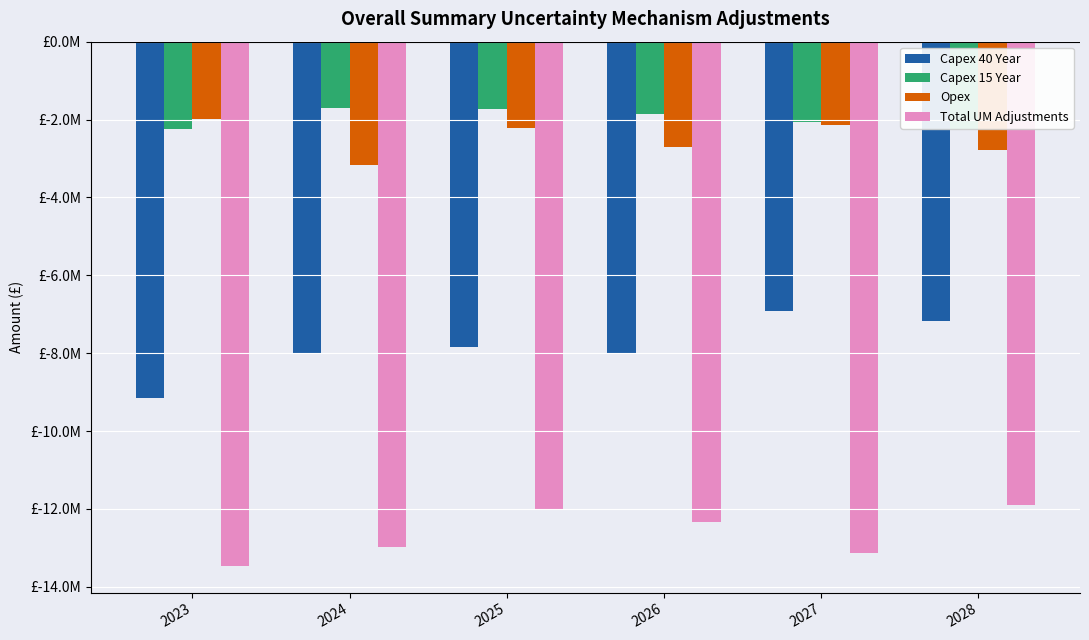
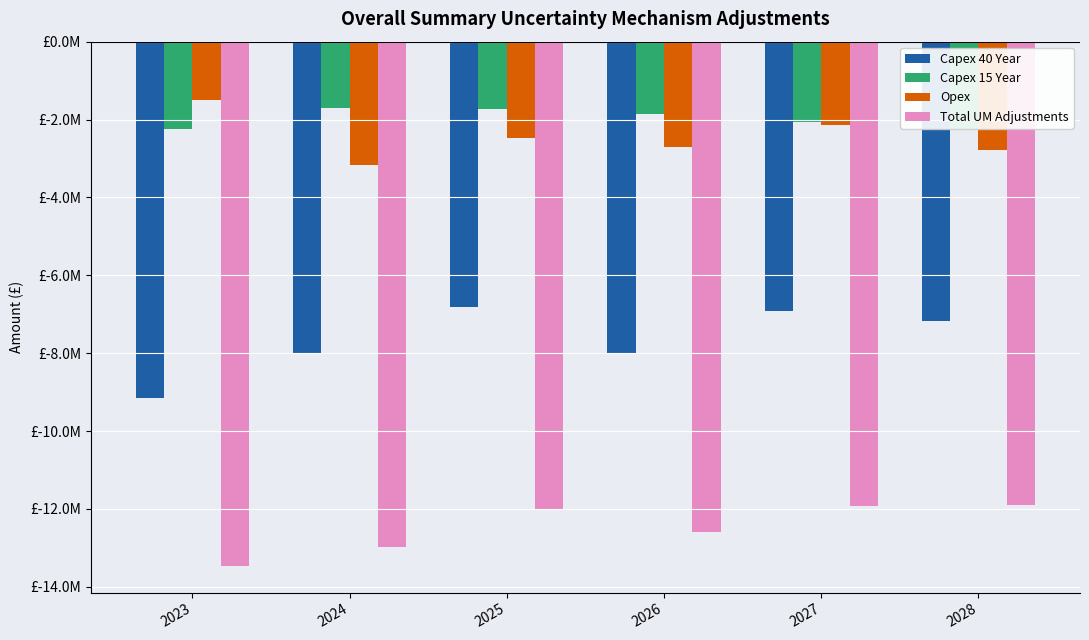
  {
    "Capex 40 Year": {
      "2023": "£-9200000",
      "2024": "£-8000000",
-     "2025": "£-7800000",
+     "2025": "£-6800000",
      "2026": "£-8000000",
      "2027": "£-6900000",
      "2028": "£-7200000"
    },
    "Capex 15 Year": {
      "2023": "£-2300000",
      "2024": "£-1700000",
      "2025": "£-1700000",
      "2026": "£-1800000",
      "2027": "£-2100000",
      "2028": "£-2300000"
    },
    "Opex": {
-     "2023": "£-2000000",
+     "2023": "£-1500000",
      "2024": "£-3200000",
-     "2025": "£-2200000",
+     "2025": "£-2500000",
      "2026": "£-2700000",
      "2027": "£-2100000",
      "2028": "£-2800000"
    },
    "Total UM Adjustments": {
      "2023": "£-13500000",
      "2024": "£-13000000",
      "2025": "£-12000000",
-     "2026": "£-12300000",
-     "2027": "£-13100000",
+     "2026": "£-12600000",
+     "2027": "£-11900000",
      "2028": "£-11900000"
    }
  }
